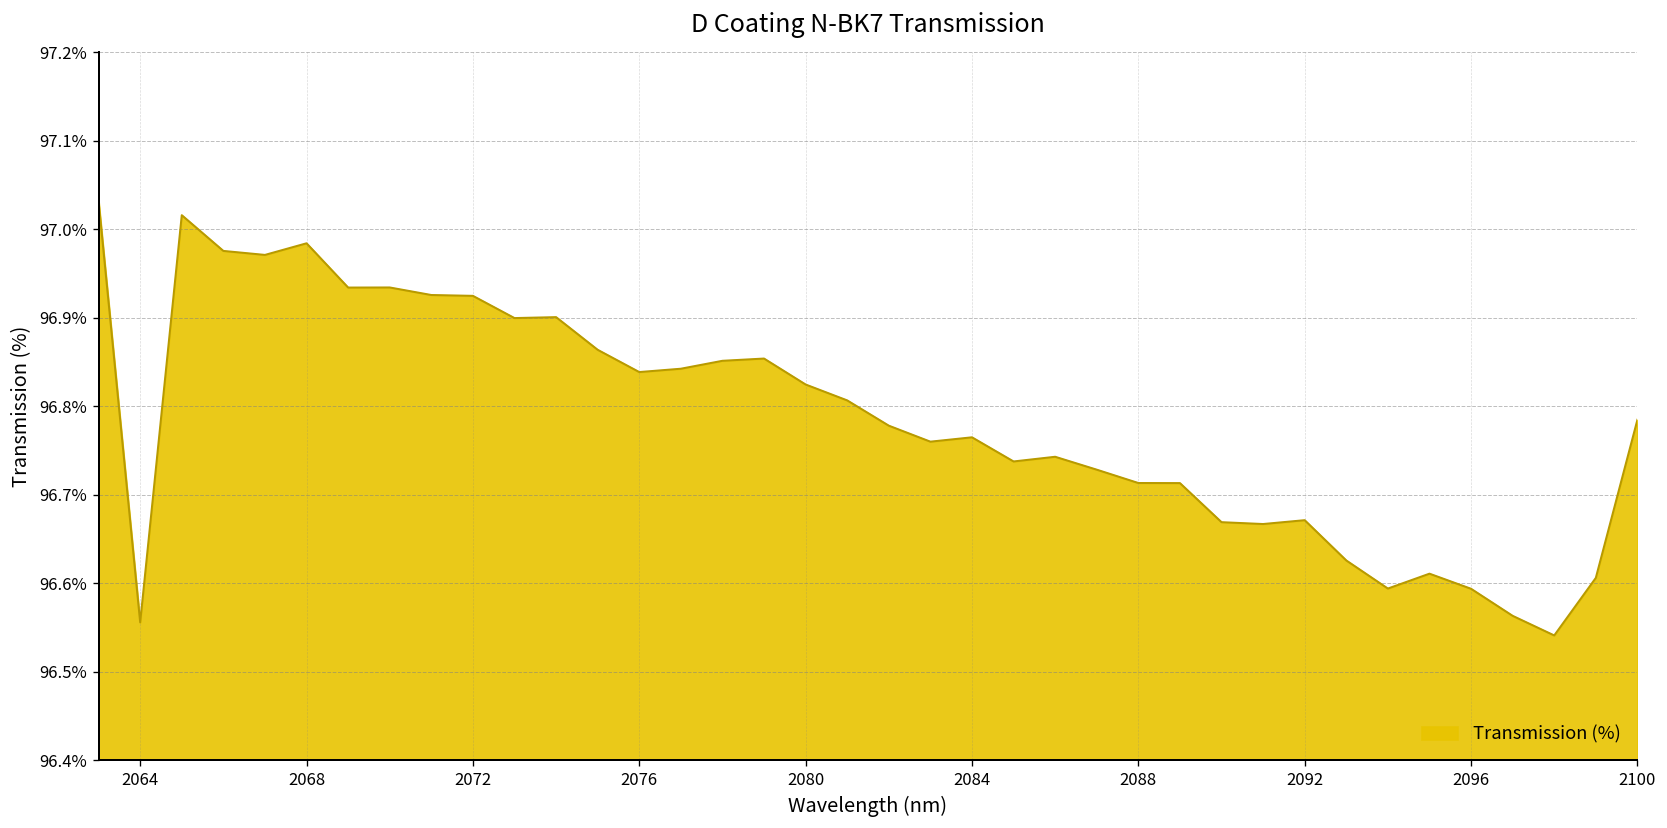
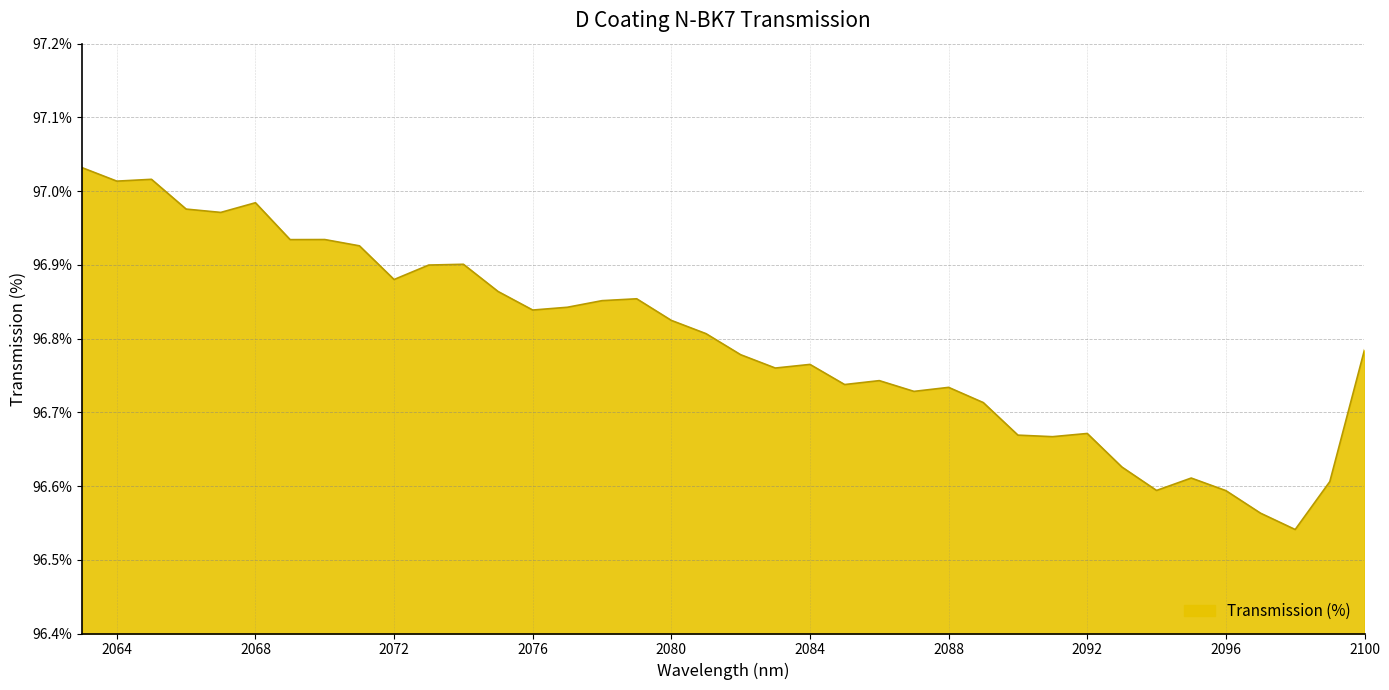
  {
-   "2064": "96.56%",
+   "2064": "97.01%",
    "2068": "96.98%",
-   "2072": "96.92%",
+   "2072": "96.88%",
    "2076": "96.84%",
    "2080": "96.82%",
    "2084": "96.76%",
-   "2088": "96.71%",
+   "2088": "96.73%",
    "2092": "96.67%",
    "2096": "96.59%",
    "2100": "96.78%"
  }
